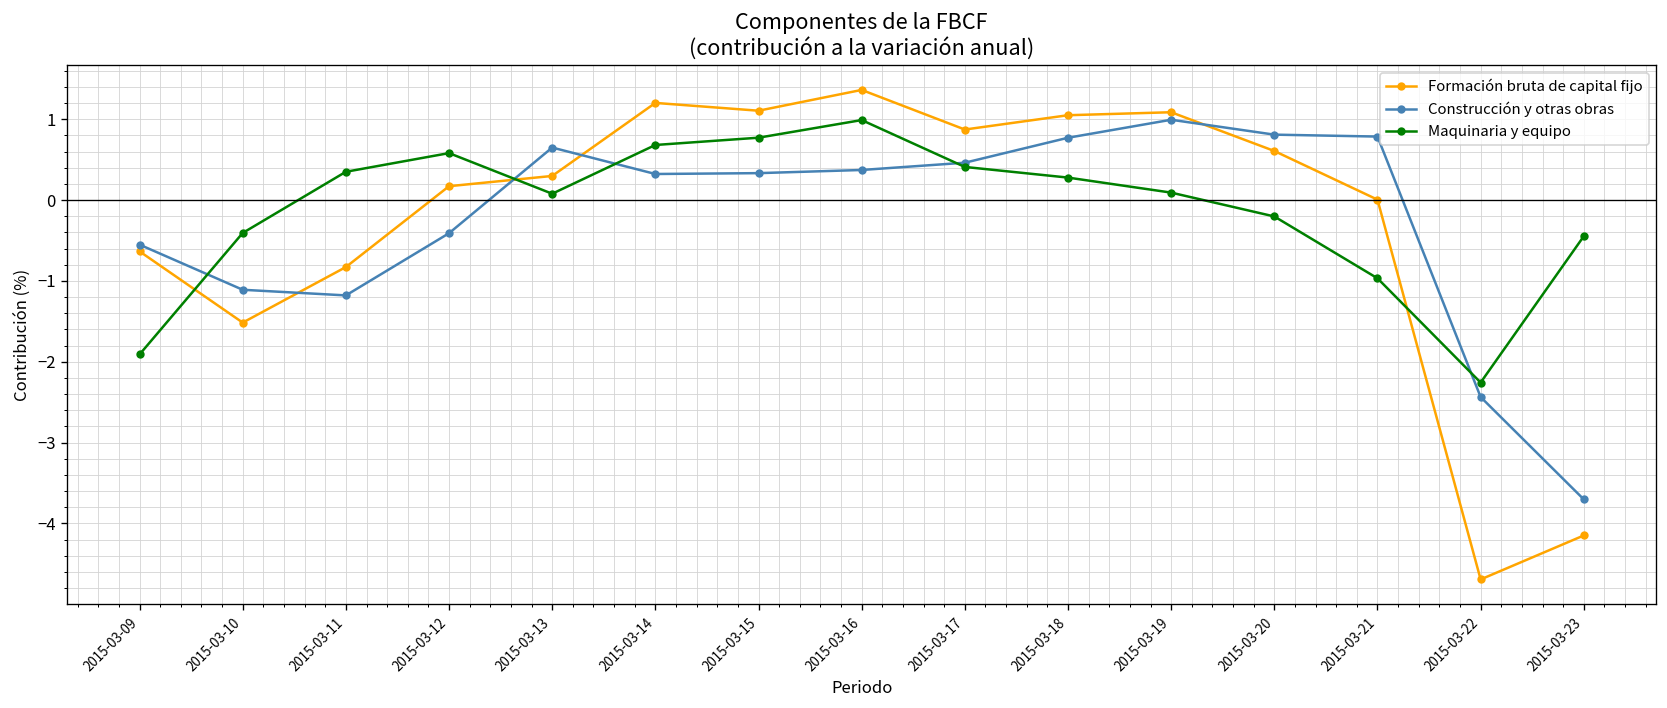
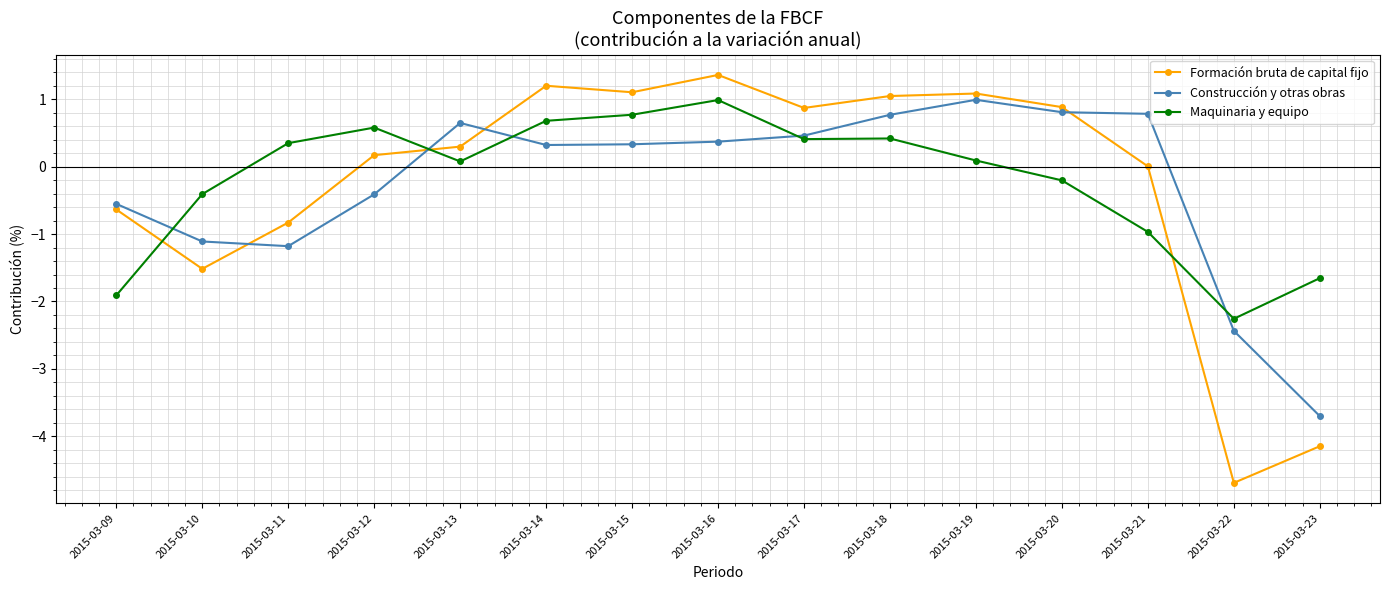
  {
    "Formación bruta de capital fijo": {
      "2015-03-09": -0.6,
      "2015-03-10": -1.5,
      "2015-03-11": -0.8,
      "2015-03-12": 0.2,
      "2015-03-13": 0.3,
      "2015-03-14": 1.2,
      "2015-03-15": 1.1,
      "2015-03-16": 1.4,
      "2015-03-17": 0.9,
      "2015-03-18": 1.1,
      "2015-03-19": 1.1,
-     "2015-03-20": 0.6,
+     "2015-03-20": 0.9,
      "2015-03-21": 0.0,
      "2015-03-22": -4.7,
      "2015-03-23": -4.1
    },
    "Construcción y otras obras": {
      "2015-03-09": -0.6,
      "2015-03-10": -1.1,
      "2015-03-11": -1.2,
      "2015-03-12": -0.4,
      "2015-03-13": 0.7,
      "2015-03-14": 0.3,
      "2015-03-15": 0.3,
      "2015-03-16": 0.4,
      "2015-03-17": 0.5,
      "2015-03-18": 0.8,
      "2015-03-19": 1.0,
      "2015-03-20": 0.8,
      "2015-03-21": 0.8,
      "2015-03-22": -2.4,
      "2015-03-23": -3.7
    },
    "Maquinaria y equipo": {
      "2015-03-09": -1.9,
      "2015-03-10": -0.4,
      "2015-03-11": 0.4,
      "2015-03-12": 0.6,
      "2015-03-13": 0.1,
      "2015-03-14": 0.7,
      "2015-03-15": 0.8,
      "2015-03-16": 1.0,
      "2015-03-17": 0.4,
-     "2015-03-18": 0.3,
+     "2015-03-18": 0.4,
      "2015-03-19": 0.1,
      "2015-03-20": -0.2,
      "2015-03-21": -1.0,
      "2015-03-22": -2.3,
-     "2015-03-23": -0.4
+     "2015-03-23": -1.7
    }
  }
